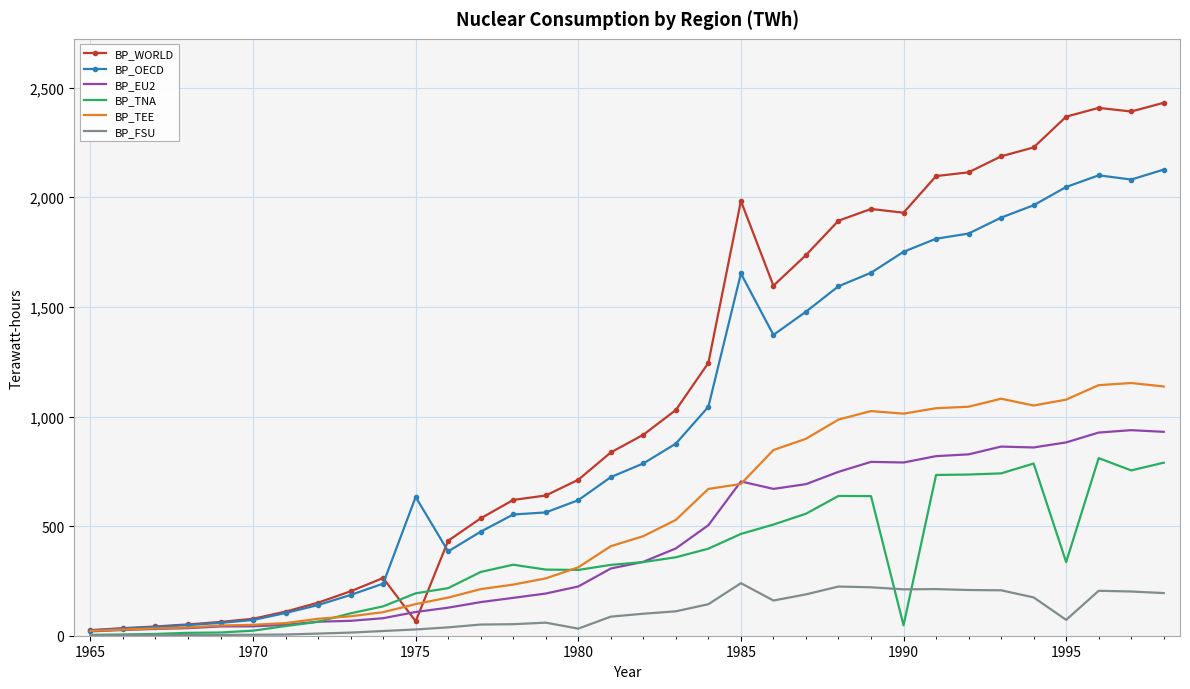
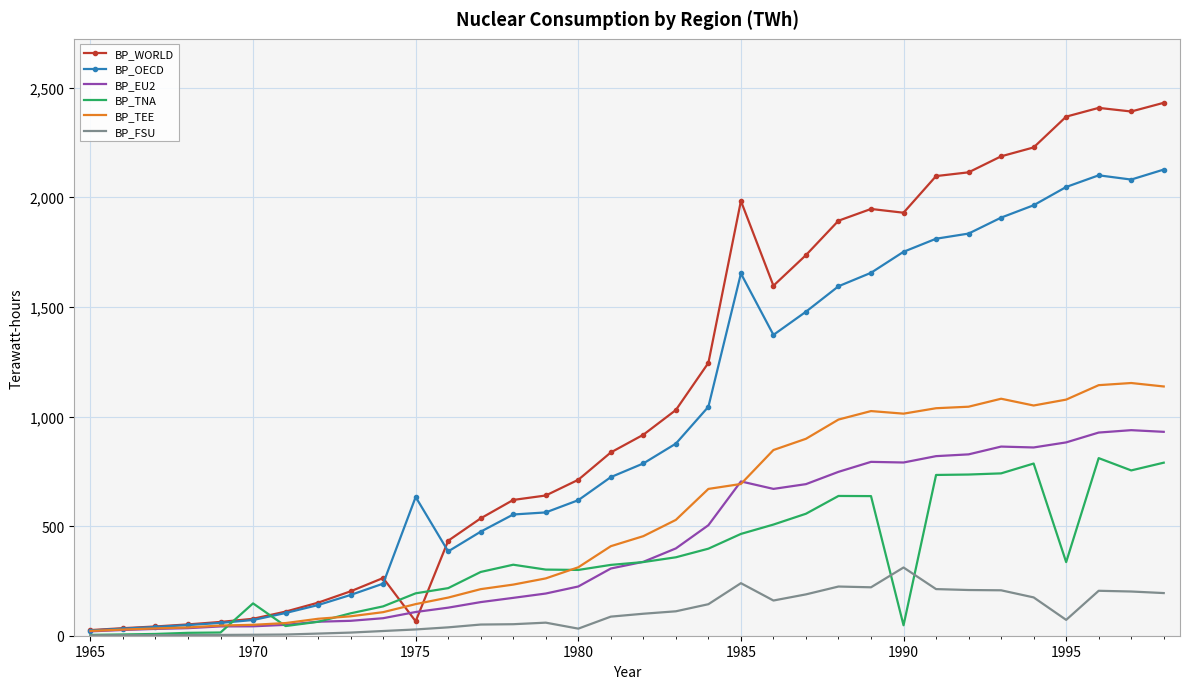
  {
    "BP_WORLD": {
      "1975": "70",
      "1980": "710",
      "1985": "1,980",
      "1990": "1,930",
      "1995": "2,370"
    },
    "BP_OECD": {
      "1975": "630",
      "1980": "620",
      "1985": "1,650",
      "1990": "1,750",
      "1995": "2,050"
    },
    "BP_EU2": {
      "1975": "110",
      "1980": "220",
      "1985": "700",
      "1990": "790",
      "1995": "880"
    },
    "BP_TNA": {
-     "1970": "20",
+     "1970": "150",
      "1975": "190",
      "1980": "300",
      "1985": "460",
      "1990": "50",
      "1995": "340"
    },
    "BP_TEE": {
      "1975": "140",
      "1980": "310",
      "1985": "690",
      "1990": "1,010",
      "1995": "1,080"
    },
    "BP_FSU": {
      "1970": "0",
      "1975": "30",
      "1980": "30",
      "1985": "240",
-     "1990": "210",
+     "1990": "310",
      "1995": "70"
    }
  }
